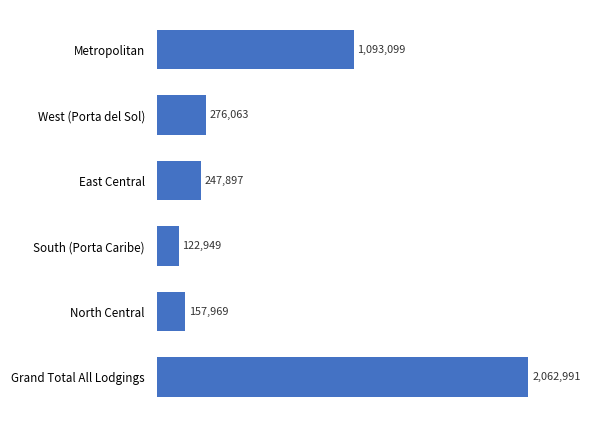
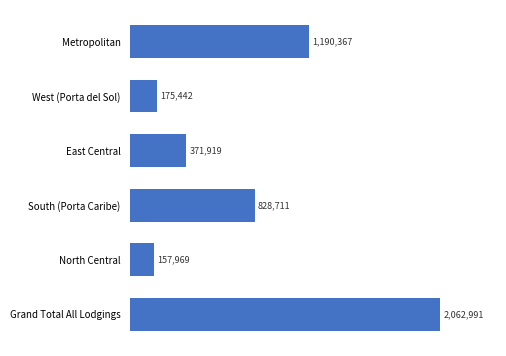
  {
-   "Metropolitan": "1,093,099",
-   "West (Porta del Sol)": "276,063",
-   "East Central": "247,897",
-   "South (Porta Caribe)": "122,949",
+   "Metropolitan": "1,190,367",
+   "West (Porta del Sol)": "175,442",
+   "East Central": "371,919",
+   "South (Porta Caribe)": "828,711",
    "North Central": "157,969",
    "Grand Total All Lodgings": "2,062,991"
  }
